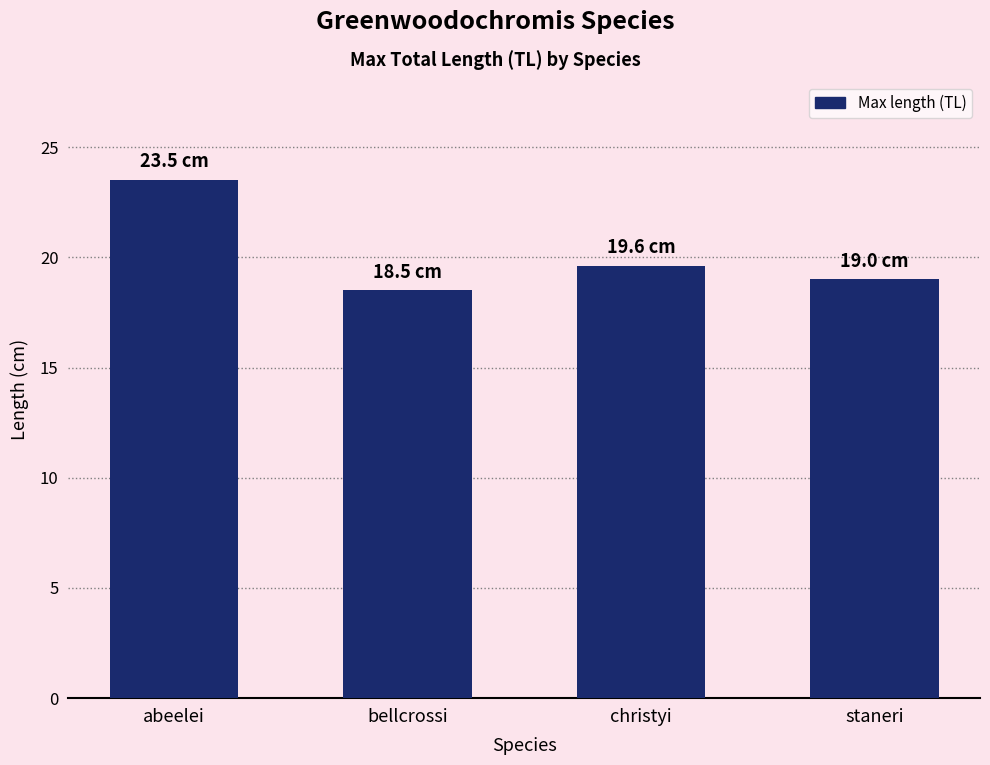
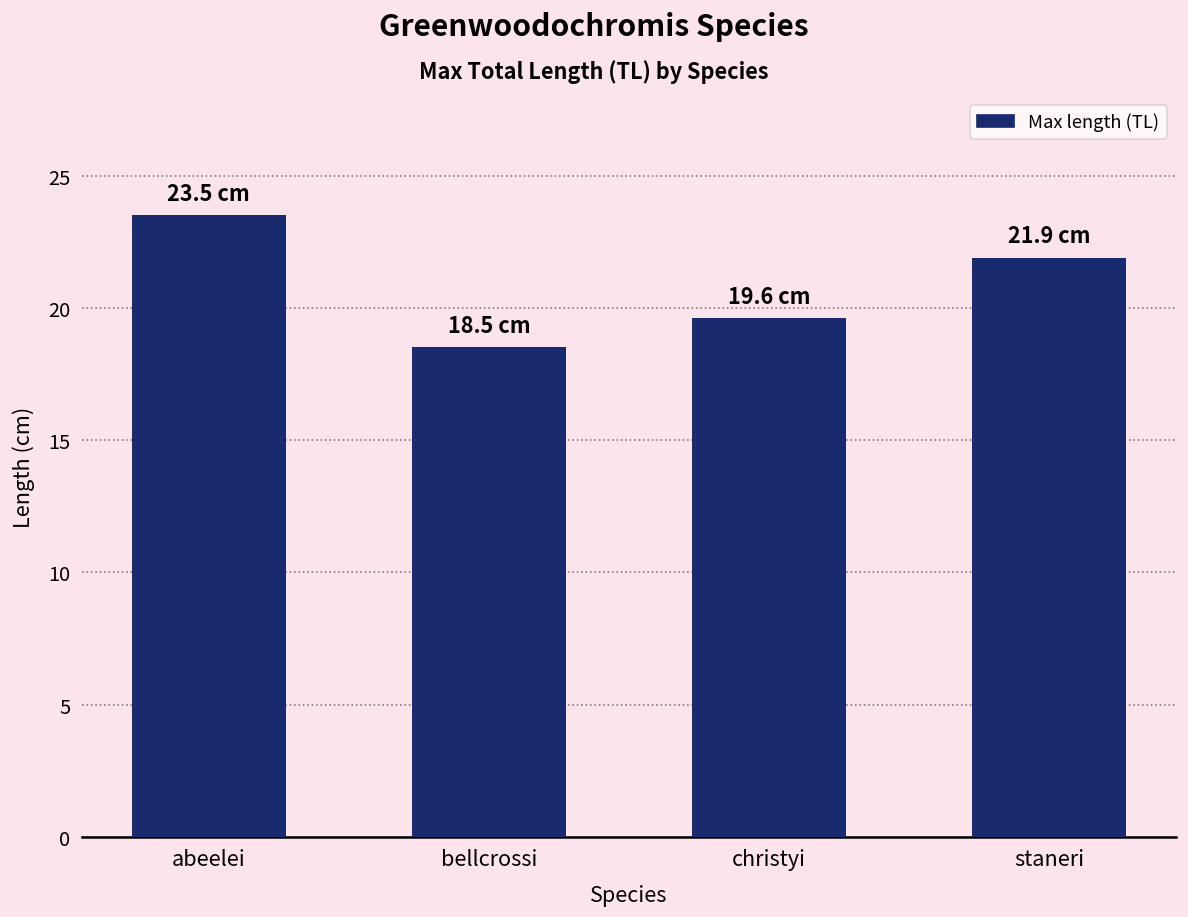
  {
    "abeelei": 23.5,
    "bellcrossi": 18.5,
    "christyi": 19.6,
-   "staneri": 19.0
+   "staneri": 21.9
  }
